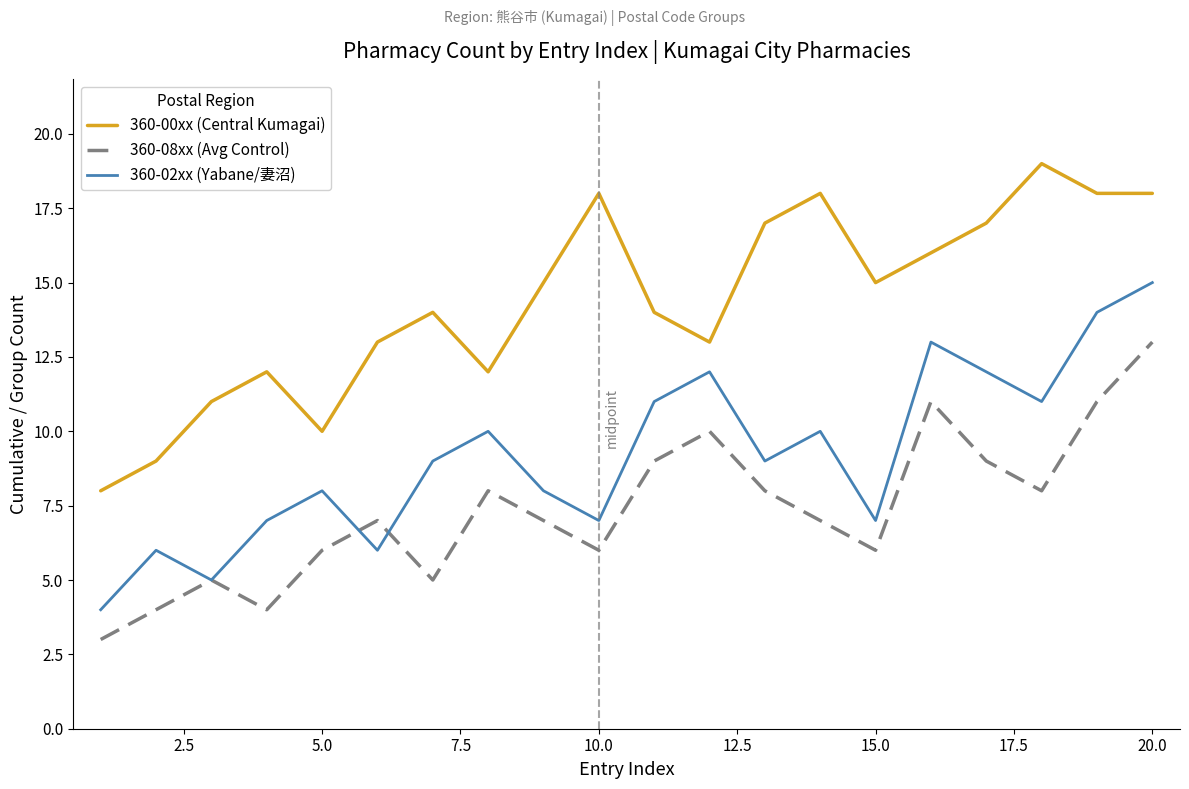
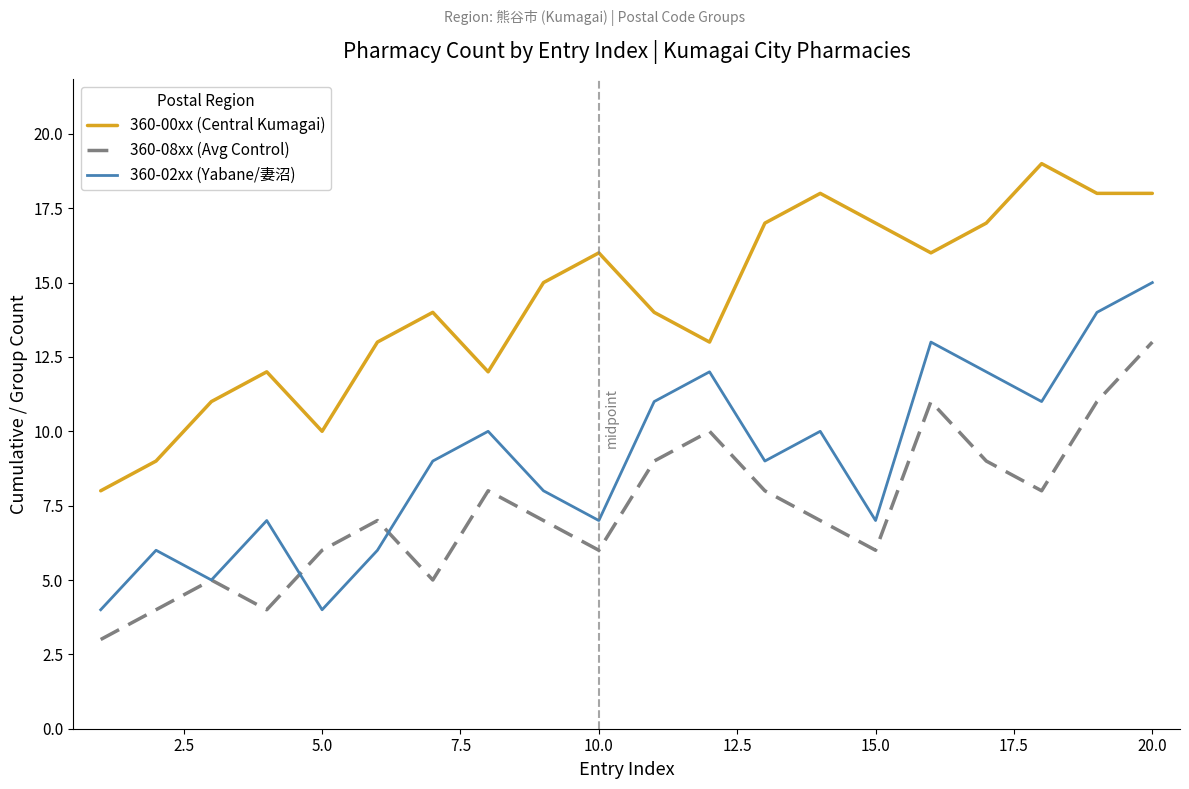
  {
    "360-00xx (Central Kumagai)": {
      "5.0": 10,
-     "10.0": 18,
-     "15.0": 15,
+     "10.0": 16,
+     "15.0": 17,
      "20.0": 18
    },
    "360-08xx (Avg Control)": {
      "5.0": 6,
      "10.0": 6,
      "15.0": 6,
      "20.0": 13
    },
    "360-02xx (Yabane/妻沼)": {
-     "5.0": 8,
+     "5.0": 4,
      "10.0": 7,
      "15.0": 7,
      "20.0": 15
    }
  }
